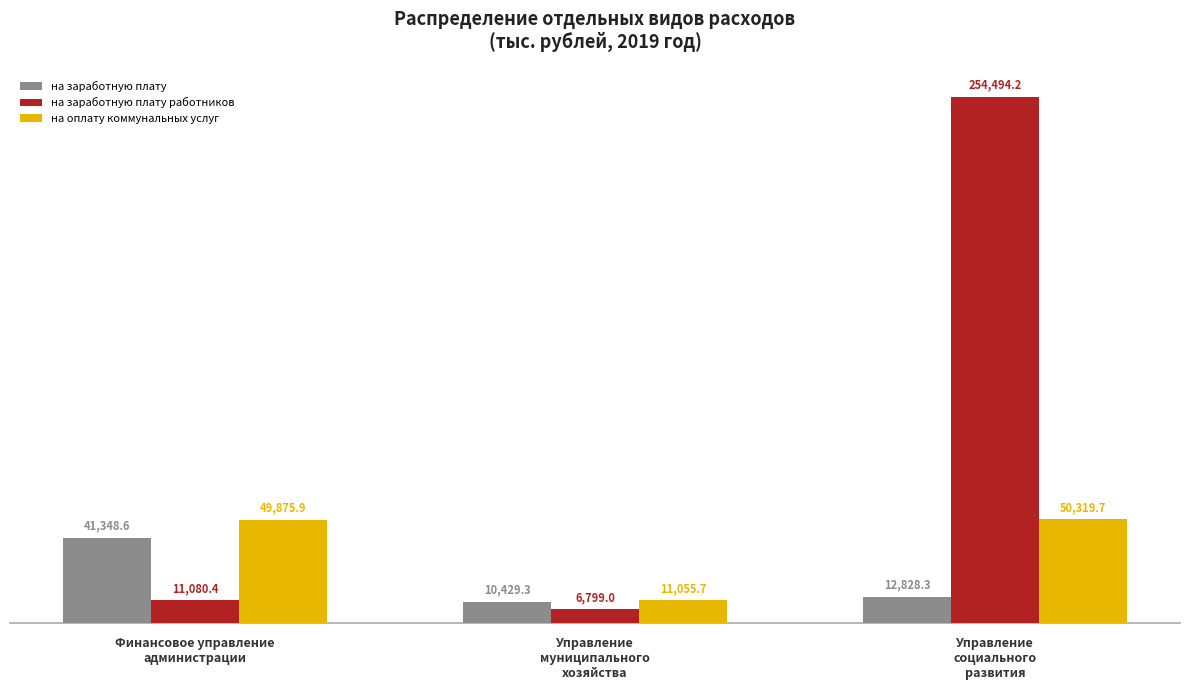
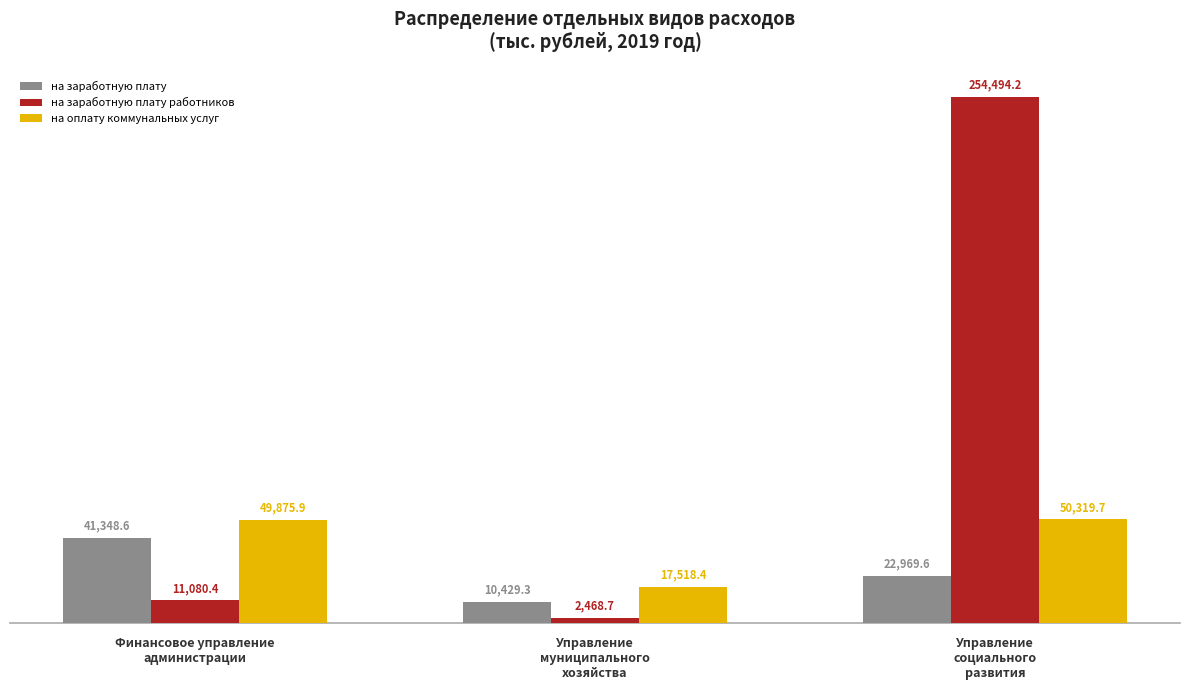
  {
    "на заработную плату": {
      "Финансовое управление администрации": "41,348.6",
      "Управление муниципального хозяйства": "10,429.3",
-     "Управление социального развития": "12,828.3"
+     "Управление социального развития": "22,969.6"
    },
    "на заработную плату работников": {
      "Финансовое управление администрации": "11,080.4",
-     "Управление муниципального хозяйства": "6,799.0",
+     "Управление муниципального хозяйства": "2,468.7",
      "Управление социального развития": "254,494.2"
    },
    "на оплату коммунальных услуг": {
      "Финансовое управление администрации": "49,875.9",
-     "Управление муниципального хозяйства": "11,055.7",
+     "Управление муниципального хозяйства": "17,518.4",
      "Управление социального развития": "50,319.7"
    }
  }
